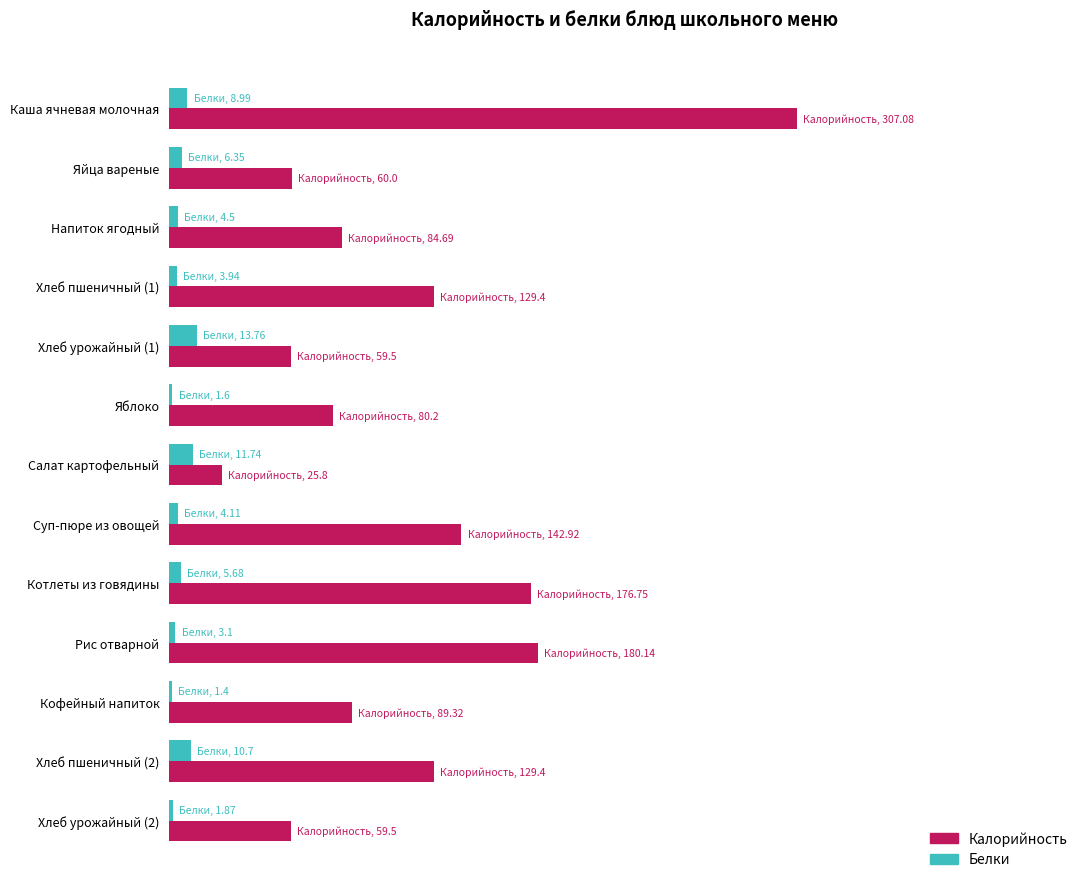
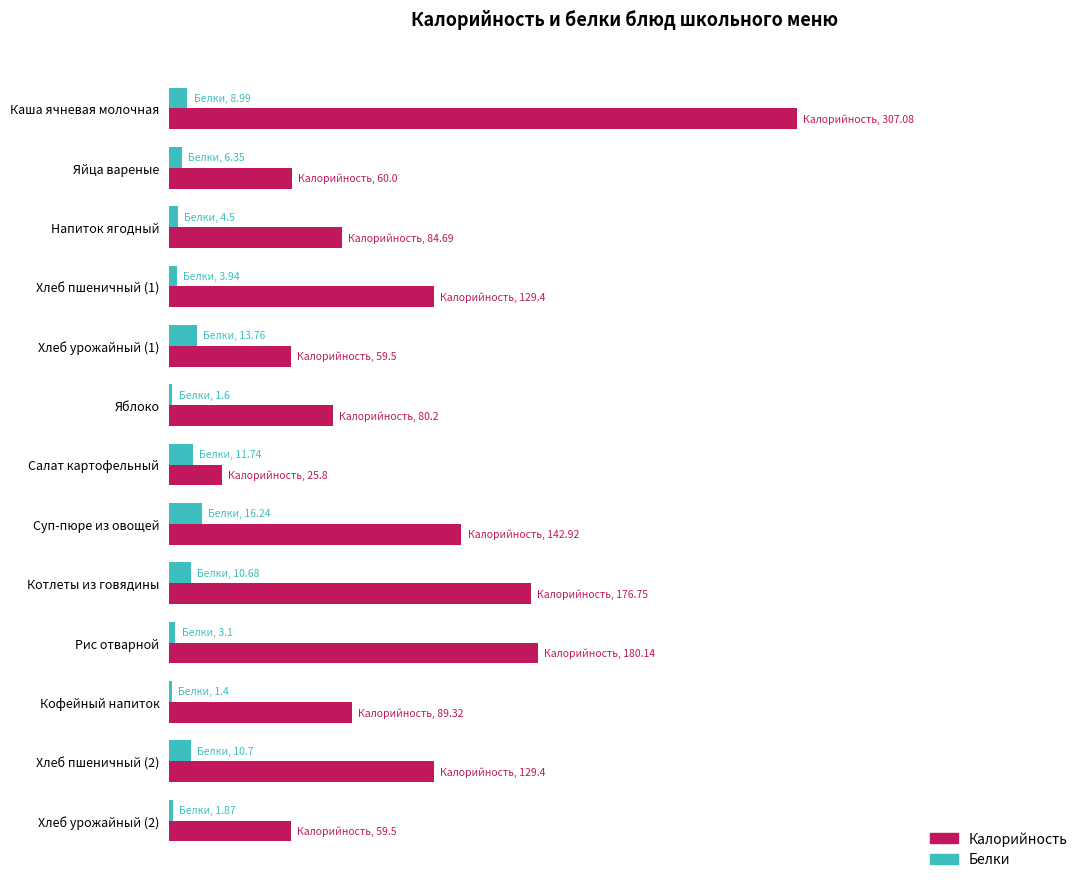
  {
    "Калорийность": {
      "Каша ячневая молочная": 307.08,
      "Яйца вареные": 60.0,
      "Напиток ягодный": 84.69,
      "Хлеб пшеничный (1)": 129.4,
      "Хлеб урожайный (1)": 59.5,
      "Яблоко": 80.2,
      "Салат картофельный": 25.8,
      "Суп-пюре из овощей": 142.92,
      "Котлеты из говядины": 176.75,
      "Рис отварной": 180.14,
      "Кофейный напиток": 89.32,
      "Хлеб пшеничный (2)": 129.4,
      "Хлеб урожайный (2)": 59.5
    },
    "Белки": {
      "Каша ячневая молочная": 8.99,
      "Яйца вареные": 6.35,
      "Напиток ягодный": 4.5,
      "Хлеб пшеничный (1)": 3.94,
      "Хлеб урожайный (1)": 13.76,
      "Яблоко": 1.6,
      "Салат картофельный": 11.74,
-     "Суп-пюре из овощей": 4.11,
-     "Котлеты из говядины": 5.68,
+     "Суп-пюре из овощей": 16.24,
+     "Котлеты из говядины": 10.68,
      "Рис отварной": 3.1,
      "Кофейный напиток": 1.4,
      "Хлеб пшеничный (2)": 10.7,
      "Хлеб урожайный (2)": 1.87
    }
  }
